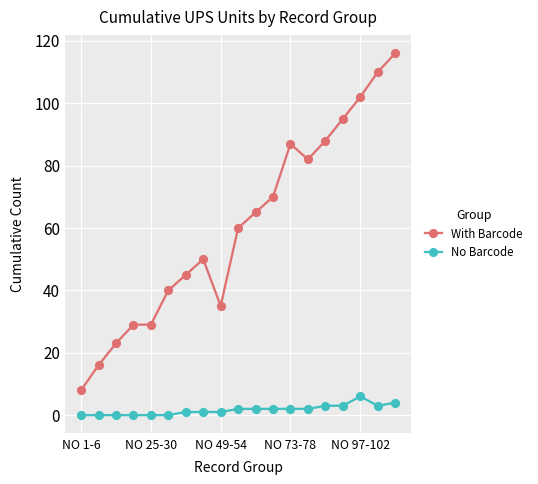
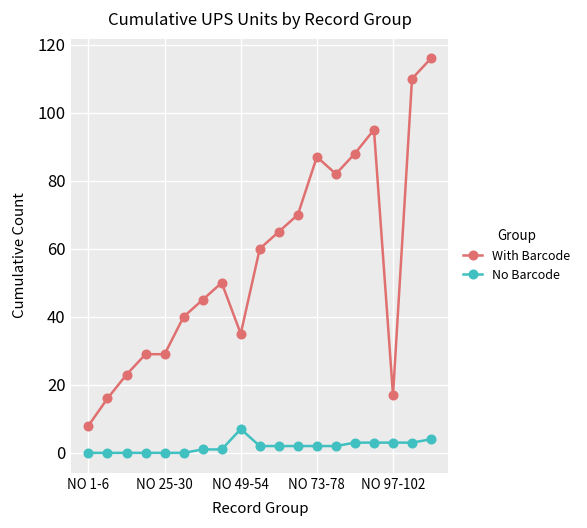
  {
    "With Barcode": {
      "NO 1-6": 8,
      "NO 25-30": 29,
      "NO 49-54": 35,
      "NO 73-78": 87,
-     "NO 97-102": 102
+     "NO 97-102": 17
    },
    "No Barcode": {
      "NO 1-6": 0,
      "NO 25-30": 0,
-     "NO 49-54": 1,
+     "NO 49-54": 7,
      "NO 73-78": 2,
-     "NO 97-102": 6
+     "NO 97-102": 3
    }
  }
